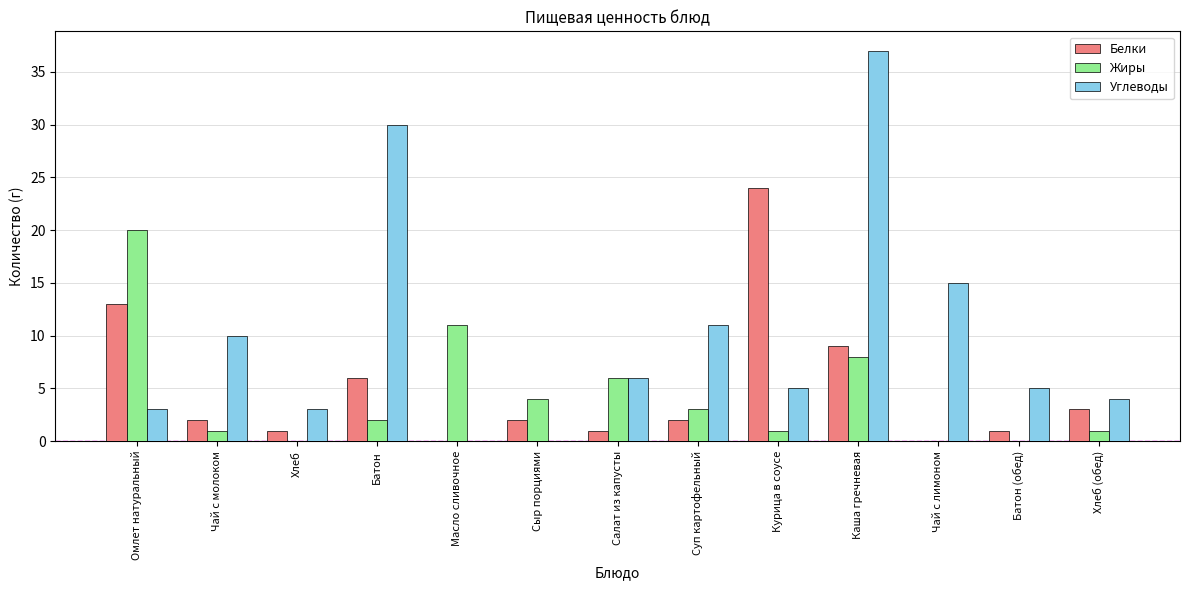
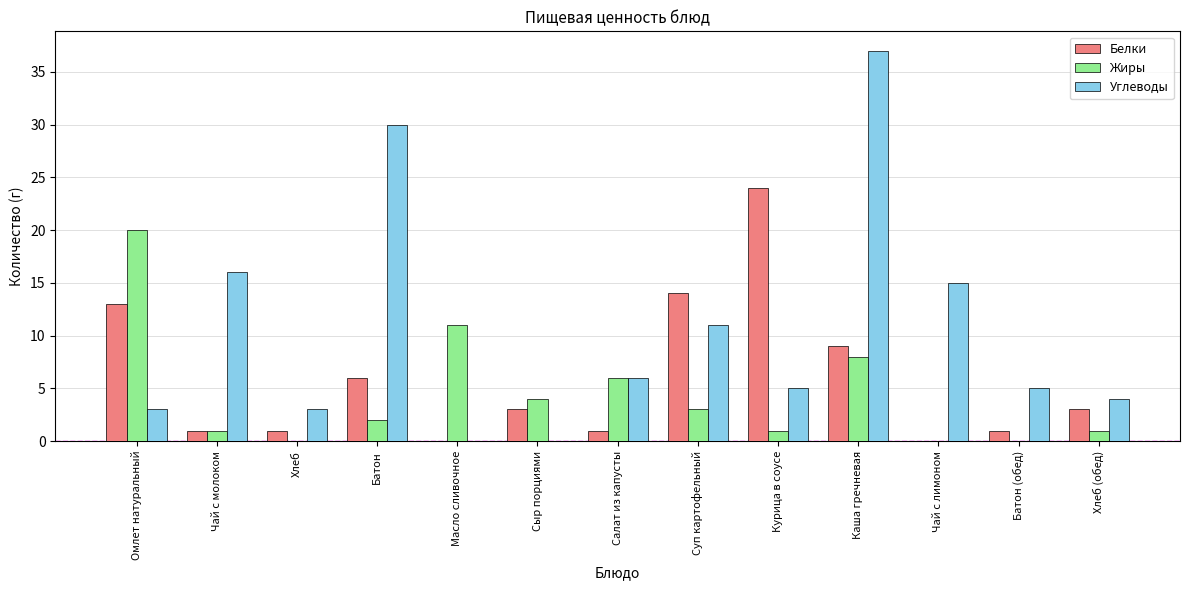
  {
    "Белки": {
      "Омлет натуральный": 13,
-     "Чай с молоком": 2,
+     "Чай с молоком": 1,
      "Хлеб": 1,
      "Батон": 6,
      "Масло сливочное": 0,
-     "Сыр порциями": 2,
+     "Сыр порциями": 3,
      "Салат из капусты": 1,
-     "Суп картофельный": 2,
+     "Суп картофельный": 14,
      "Курица в соусе": 24,
      "Каша гречневая": 9,
      "Чай с лимоном": 0,
      "Батон (обед)": 1,
      "Хлеб (обед)": 3
    },
    "Жиры": {
      "Омлет натуральный": 20,
      "Чай с молоком": 1,
      "Хлеб": 0,
      "Батон": 2,
      "Масло сливочное": 11,
      "Сыр порциями": 4,
      "Салат из капусты": 6,
      "Суп картофельный": 3,
      "Курица в соусе": 1,
      "Каша гречневая": 8,
      "Чай с лимоном": 0,
      "Батон (обед)": 0,
      "Хлеб (обед)": 1
    },
    "Углеводы": {
      "Омлет натуральный": 3,
-     "Чай с молоком": 10,
+     "Чай с молоком": 16,
      "Хлеб": 3,
      "Батон": 30,
      "Масло сливочное": 0,
      "Сыр порциями": 0,
      "Салат из капусты": 6,
      "Суп картофельный": 11,
      "Курица в соусе": 5,
      "Каша гречневая": 37,
      "Чай с лимоном": 15,
      "Батон (обед)": 5,
      "Хлеб (обед)": 4
    }
  }
